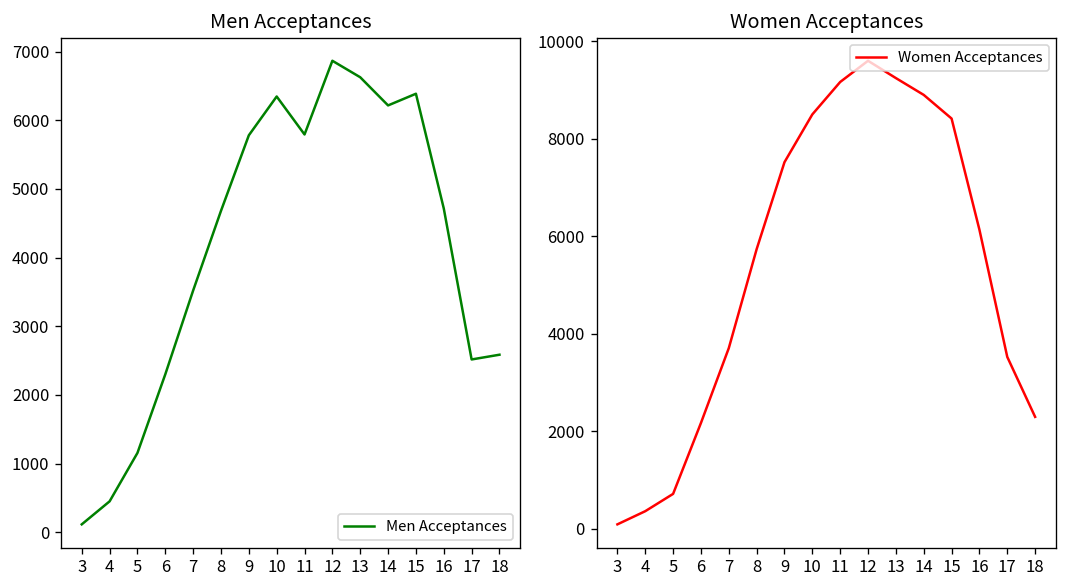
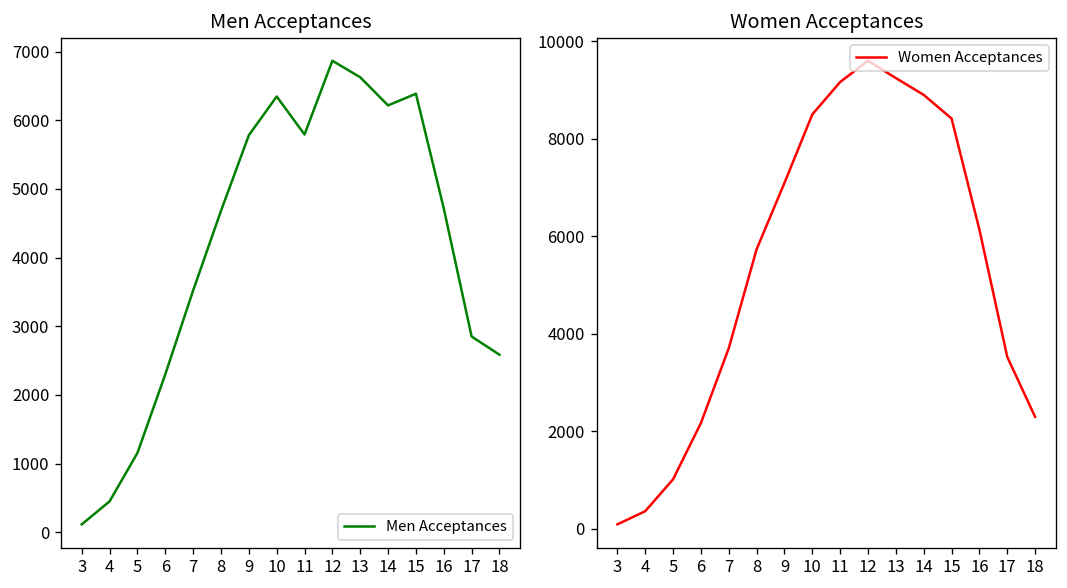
  {
    "Men Acceptances": {
      "3": 100,
      "4": 500,
      "5": 1200,
      "6": 2300,
      "7": 3500,
      "8": 4700,
      "9": 5800,
      "10": 6300,
      "11": 5800,
      "12": 6900,
      "13": 6600,
      "14": 6200,
      "15": 6400,
      "16": 4700,
-     "17": 2500,
+     "17": 2900,
      "18": 2600
    },
    "Women Acceptances": {
      "3": 100,
      "4": 400,
-     "5": 700,
+     "5": 1000,
      "6": 2200,
      "7": 3700,
      "8": 5700,
-     "9": 7500,
+     "9": 7100,
      "10": 8500,
      "11": 9200,
      "13": 9200,
      "14": 8900,
      "15": 8400,
      "16": 6100,
      "17": 3500,
      "18": 2300
    }
  }
